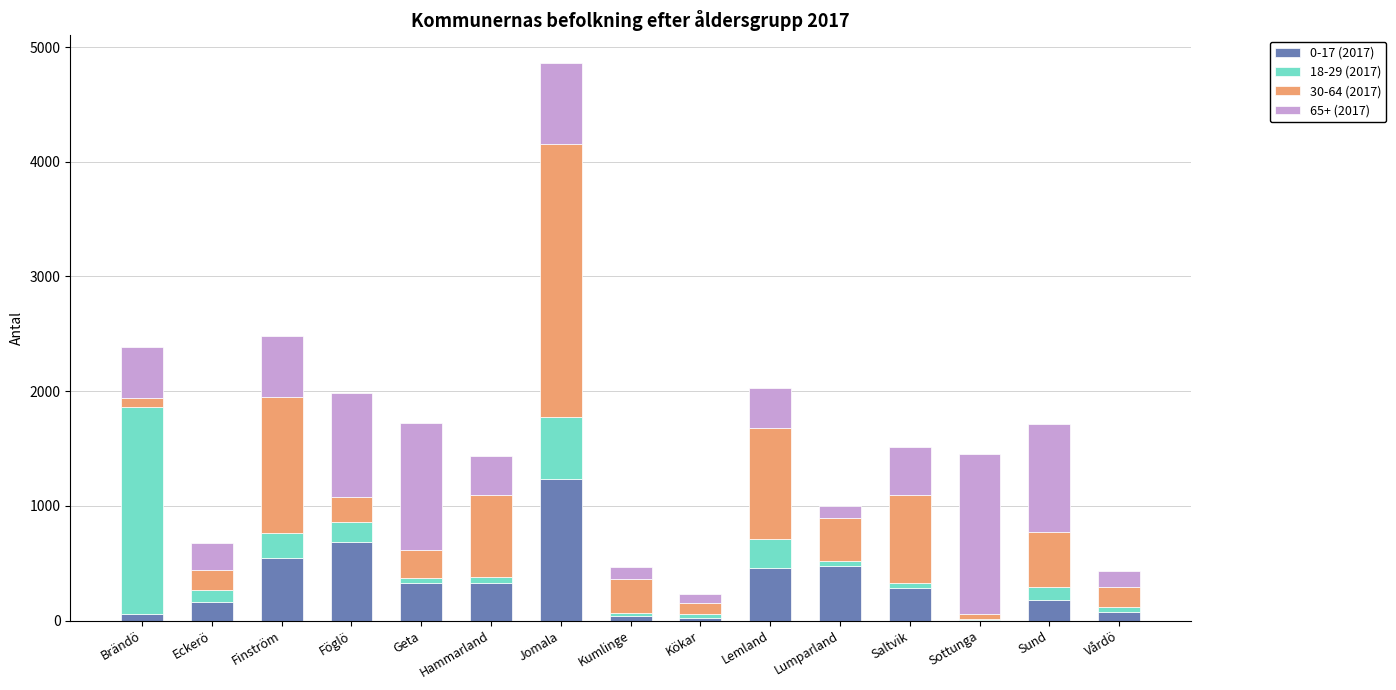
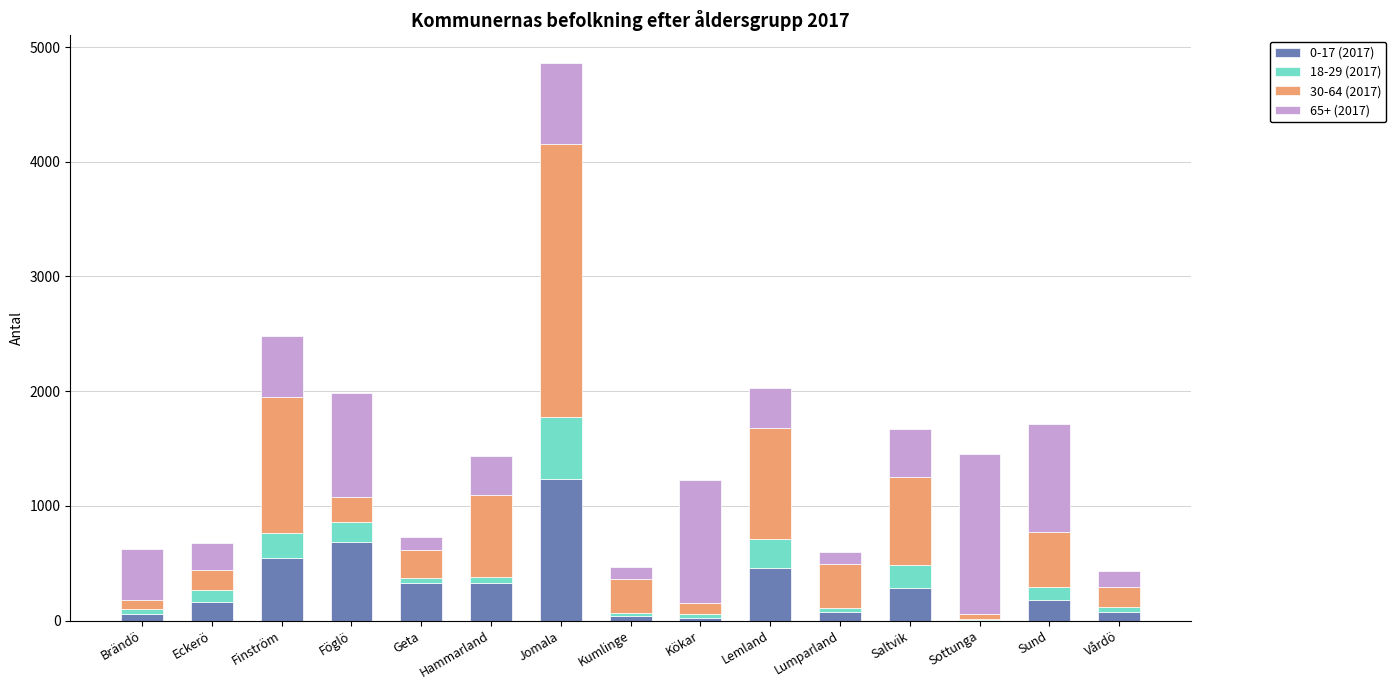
  {
    "0-17 (2017)": {
      "Brändö": 60,
      "Eckerö": 160,
      "Finström": 550,
      "Föglö": 680,
      "Geta": 330,
      "Hammarland": 320,
      "Jomala": 1230,
      "Kumlinge": 40,
      "Kökar": 30,
      "Lemland": 460,
-     "Lumparland": 480,
+     "Lumparland": 70,
      "Saltvik": 280,
      "Sund": 180,
      "Vårdö": 80
    },
    "18-29 (2017)": {
-     "Brändö": 1800,
+     "Brändö": 50,
      "Eckerö": 100,
      "Finström": 220,
      "Föglö": 180,
      "Geta": 50,
      "Hammarland": 60,
      "Jomala": 550,
      "Kumlinge": 30,
      "Kökar": 30,
      "Lemland": 250,
      "Lumparland": 40,
-     "Saltvik": 40,
+     "Saltvik": 200,
      "Sund": 110,
      "Vårdö": 40
    },
    "30-64 (2017)": {
      "Brändö": 80,
      "Eckerö": 170,
      "Finström": 1180,
      "Föglö": 220,
      "Geta": 240,
      "Hammarland": 720,
      "Jomala": 2380,
      "Kumlinge": 290,
      "Kökar": 100,
      "Lemland": 960,
      "Lumparland": 380,
      "Saltvik": 770,
      "Sottunga": 40,
      "Sund": 480,
      "Vårdö": 170
    },
    "65+ (2017)": {
      "Brändö": 450,
      "Eckerö": 240,
      "Finström": 530,
      "Föglö": 910,
-     "Geta": 1100,
+     "Geta": 110,
      "Hammarland": 340,
      "Jomala": 700,
      "Kumlinge": 100,
-     "Kökar": 80,
+     "Kökar": 1070,
      "Lemland": 350,
      "Lumparland": 100,
      "Saltvik": 420,
      "Sottunga": 1390,
      "Sund": 940,
      "Vårdö": 140
    }
  }
